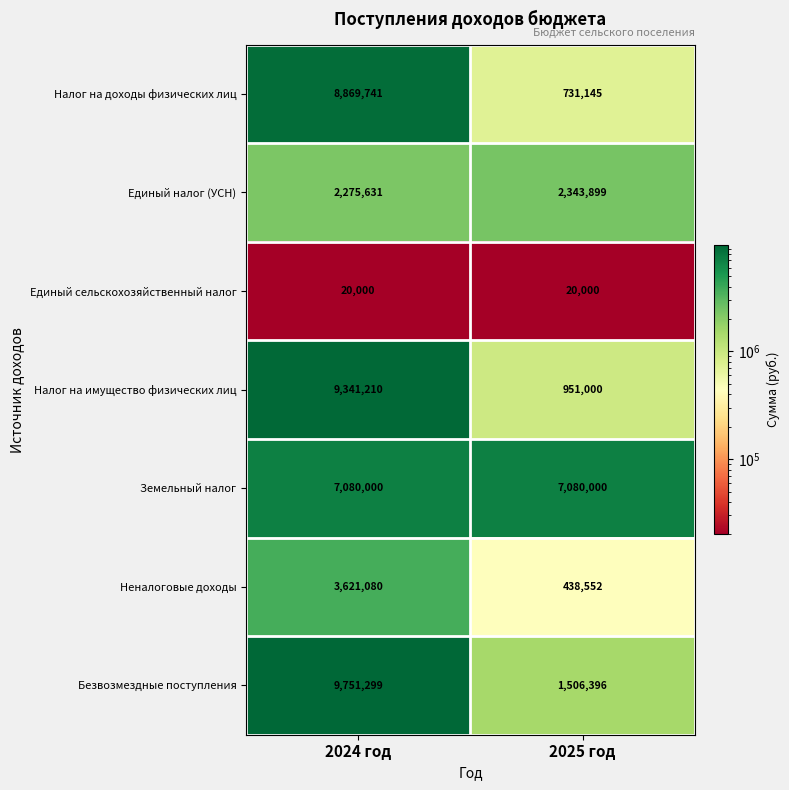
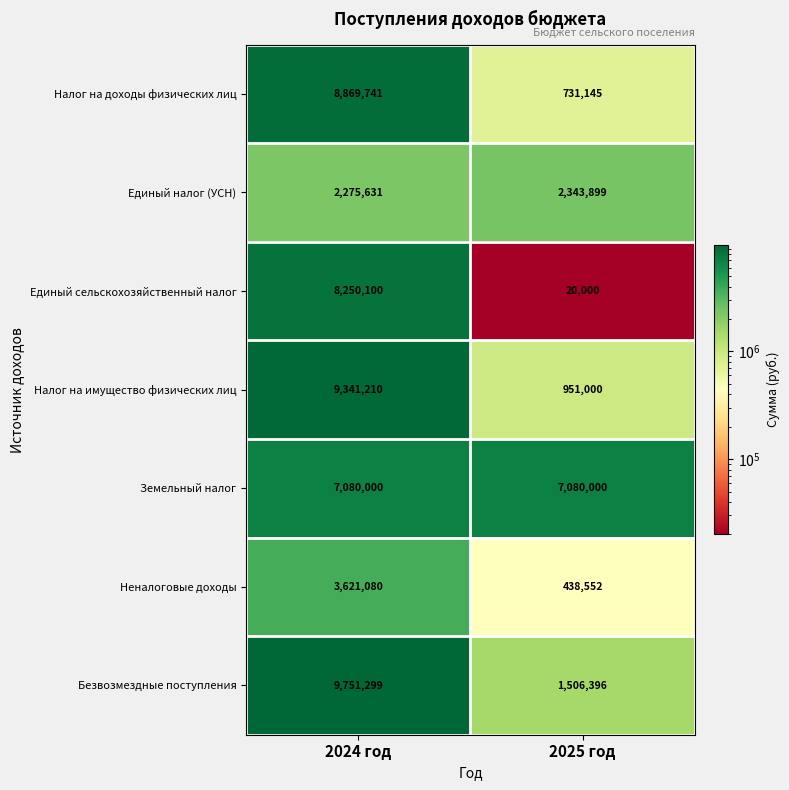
  {
    "Налог на доходы физических лиц": {
      "2024 год": "8,869,741",
      "2025 год": "731,145"
    },
    "Единый налог (УСН)": {
      "2024 год": "2,275,631",
      "2025 год": "2,343,899"
    },
    "Единый сельскохозяйственный налог": {
-     "2024 год": "20,000",
+     "2024 год": "8,250,100",
      "2025 год": "20,000"
    },
    "Налог на имущество физических лиц": {
      "2024 год": "9,341,210",
      "2025 год": "951,000"
    },
    "Земельный налог": {
      "2024 год": "7,080,000",
      "2025 год": "7,080,000"
    },
    "Неналоговые доходы": {
      "2024 год": "3,621,080",
      "2025 год": "438,552"
    },
    "Безвозмездные поступления": {
      "2024 год": "9,751,299",
      "2025 год": "1,506,396"
    }
  }
